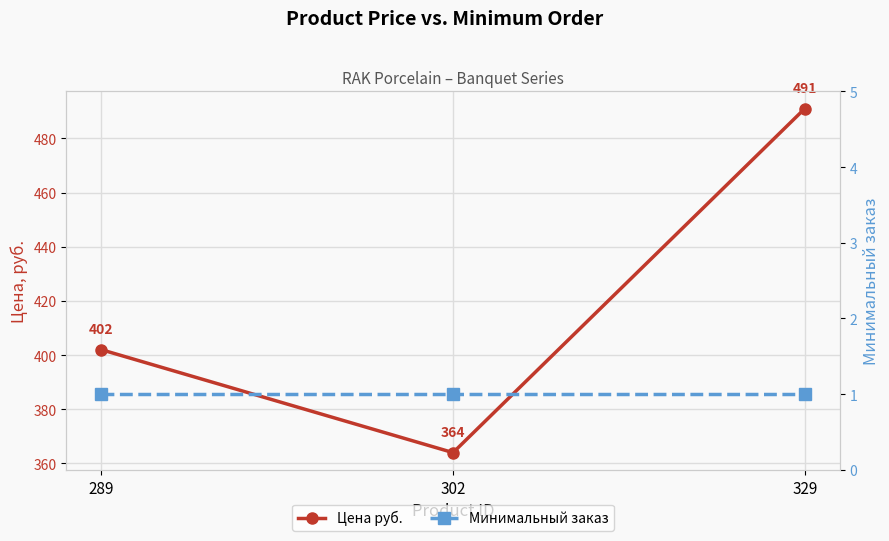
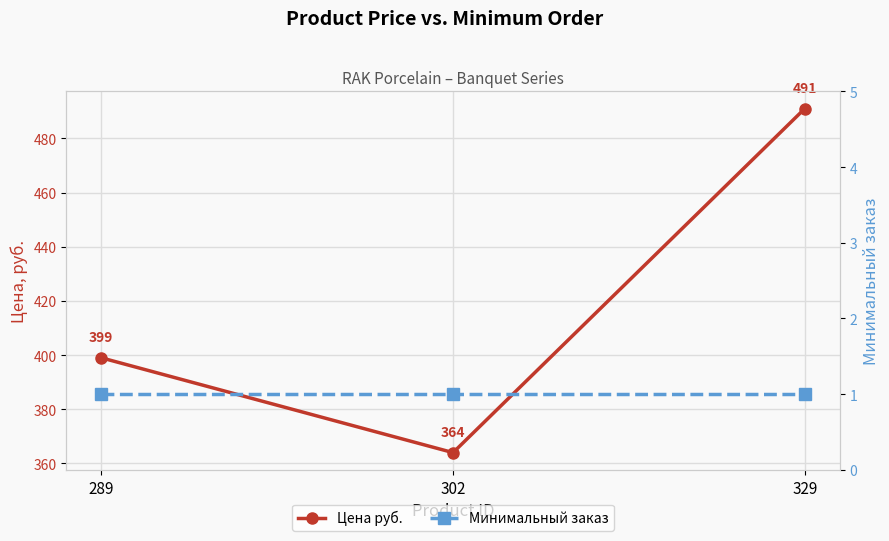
  {
    "Цена руб.": {
-     "289": 402,
+     "289": 399,
      "302": 364,
      "329": 491
    }
  }
